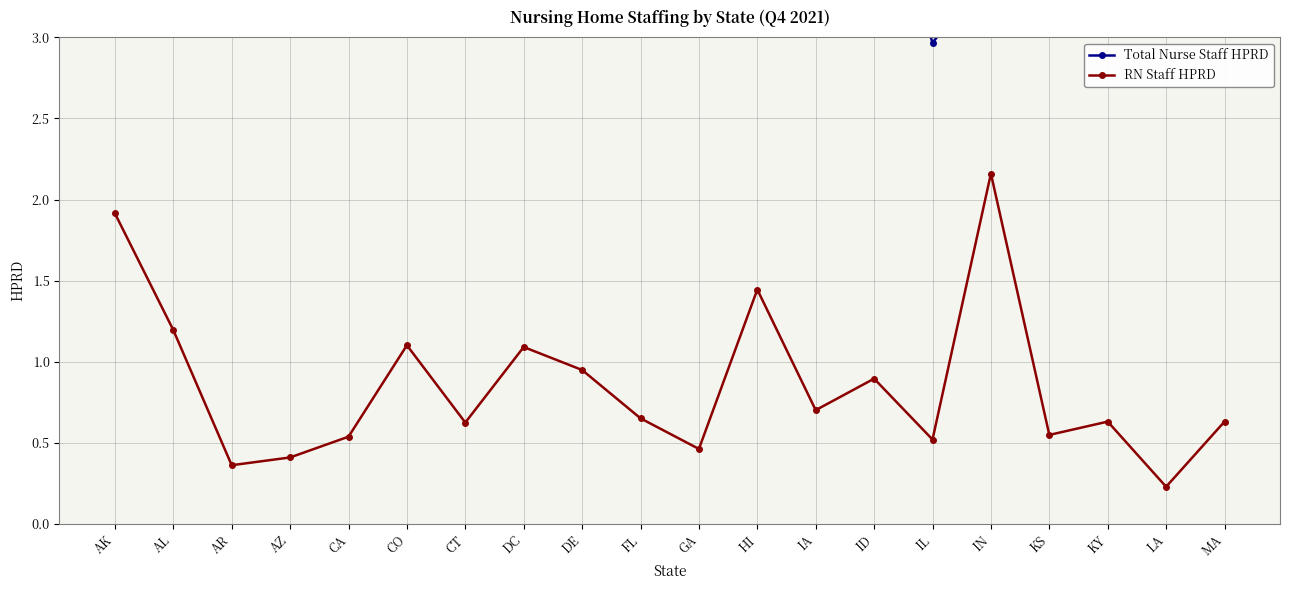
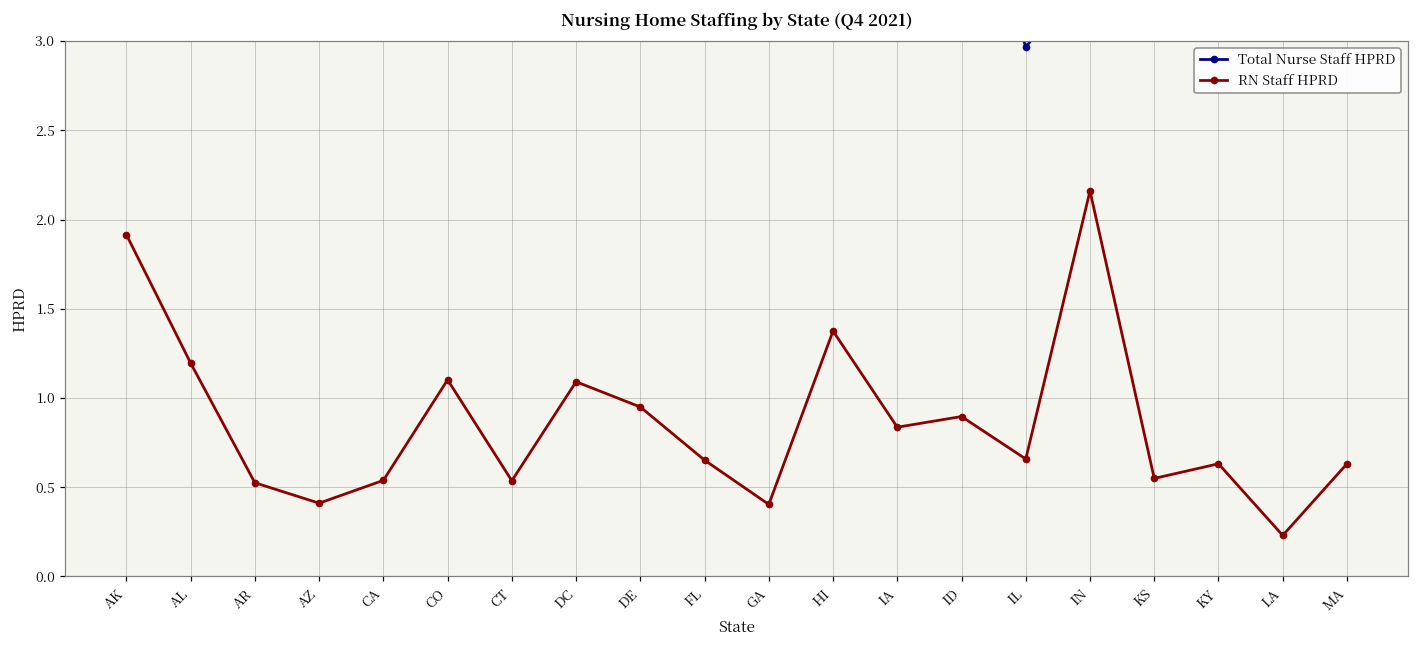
  {
    "Total Nurse Staff HPRD": {
      "IL": 2.97
    },
    "RN Staff HPRD": {
      "AK": 1.92,
      "AL": 1.20,
-     "AR": 0.36,
+     "AR": 0.53,
      "AZ": 0.41,
      "CA": 0.54,
      "CO": 1.10,
-     "CT": 0.63,
+     "CT": 0.54,
      "DC": 1.09,
      "DE": 0.95,
      "FL": 0.65,
-     "GA": 0.46,
-     "HI": 1.45,
-     "IA": 0.70,
+     "GA": 0.40,
+     "HI": 1.38,
+     "IA": 0.84,
      "ID": 0.90,
-     "IL": 0.52,
+     "IL": 0.66,
      "IN": 2.16,
      "KS": 0.55,
      "KY": 0.63,
      "LA": 0.23,
      "MA": 0.63
    }
  }
